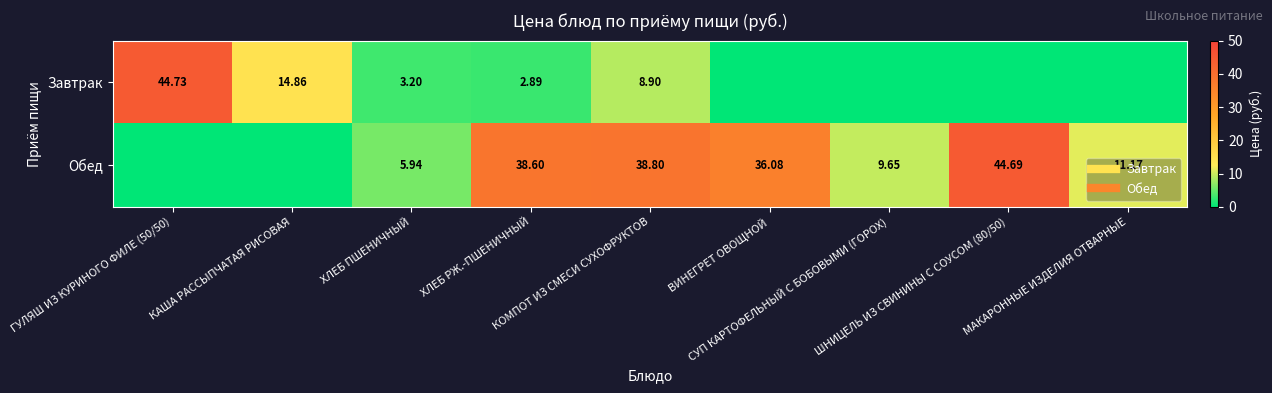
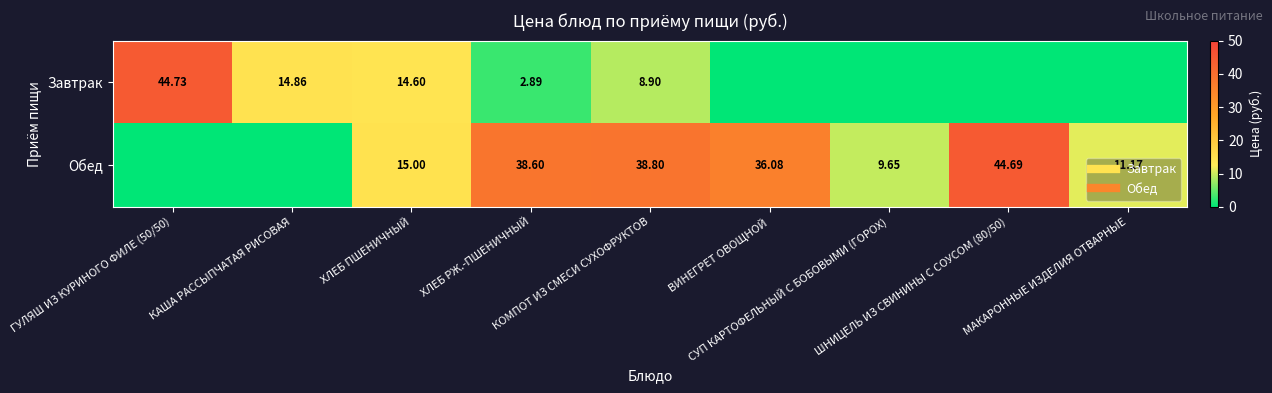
  {
    "Завтрак": {
      "ГУЛЯШ ИЗ КУРИНОГО ФИЛЕ (50/50)": 44.73,
      "КАША РАССЫПЧАТАЯ РИСОВАЯ": 14.86,
-     "ХЛЕБ ПШЕНИЧНЫЙ": 3.20,
+     "ХЛЕБ ПШЕНИЧНЫЙ": 14.60,
      "ХЛЕБ РЖ.-ПШЕНИЧНЫЙ": 2.89,
      "КОМПОТ ИЗ СМЕСИ СУХОФРУКТОВ": 8.90
    },
    "Обед": {
-     "ХЛЕБ ПШЕНИЧНЫЙ": 5.94,
+     "ХЛЕБ ПШЕНИЧНЫЙ": 15.00,
      "ХЛЕБ РЖ.-ПШЕНИЧНЫЙ": 38.60,
      "КОМПОТ ИЗ СМЕСИ СУХОФРУКТОВ": 38.80,
      "ВИНЕГРЕТ ОВОЩНОЙ": 36.08,
      "СУП КАРТОФЕЛЬНЫЙ С БОБОВЫМИ (ГОРОХ)": 9.65,
      "ШНИЦЕЛЬ ИЗ СВИНИНЫ С СОУСОМ (80/50)": 44.69
    }
  }
